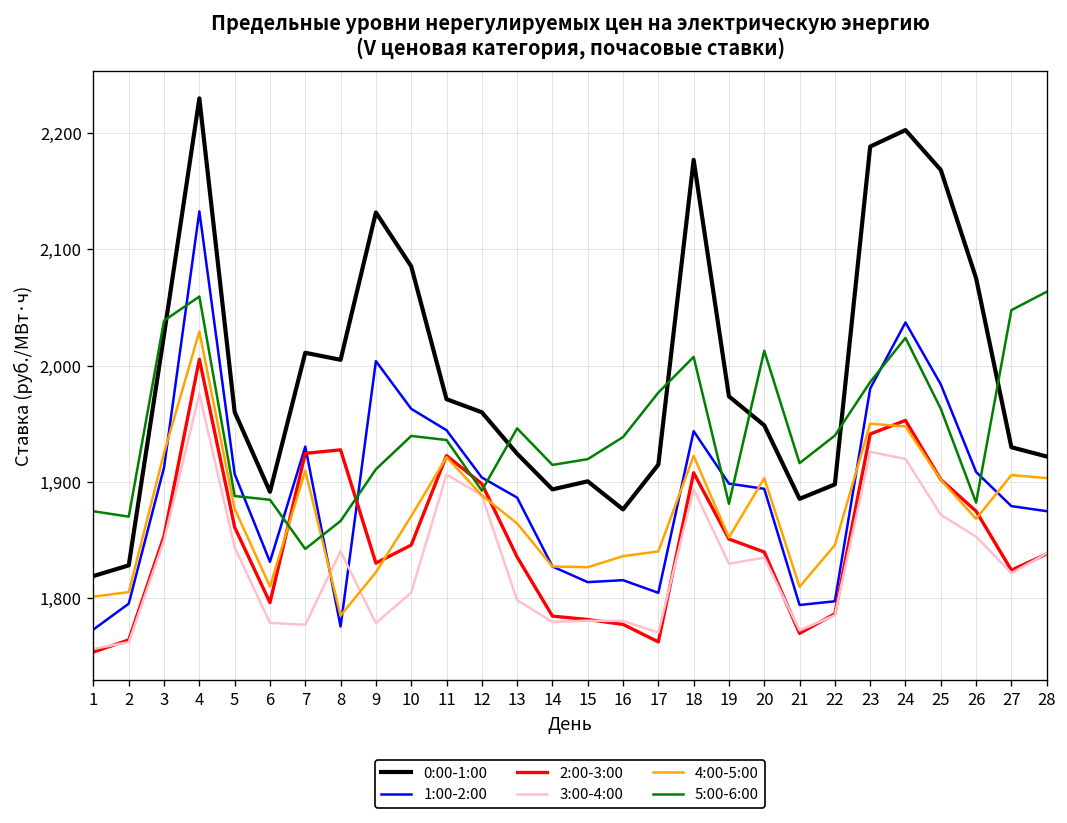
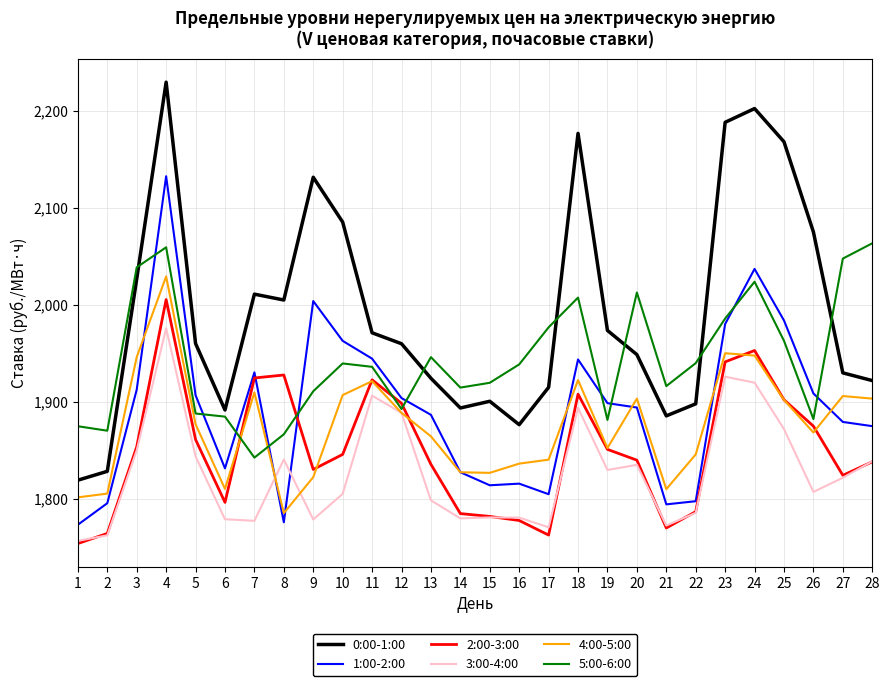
  {
    "0:00-1:00": {
      "1": "1,820",
      "2": "1,830",
      "3": "2,030",
      "4": "2,230",
      "5": "1,960",
      "6": "1,890",
      "7": "2,010",
      "8": "2,000",
      "9": "2,130",
      "10": "2,090",
      "11": "1,970",
      "12": "1,960",
      "13": "1,920",
      "14": "1,890",
      "15": "1,900",
      "16": "1,880",
      "17": "1,910",
      "18": "2,180",
      "19": "1,970",
      "20": "1,950",
      "21": "1,890",
      "22": "1,900",
      "23": "2,190",
      "24": "2,200",
      "25": "2,170",
      "26": "2,080",
      "27": "1,930",
      "28": "1,920"
    },
    "1:00-2:00": {
      "1": "1,770",
      "2": "1,800",
      "3": "1,910",
      "4": "2,130",
      "5": "1,910",
      "6": "1,830",
      "7": "1,930",
      "8": "1,780",
      "9": "2,000",
      "10": "1,960",
      "11": "1,940",
      "12": "1,900",
      "13": "1,890",
      "15": "1,810",
      "16": "1,820",
      "17": "1,800",
      "18": "1,940",
      "19": "1,900",
      "20": "1,890",
      "21": "1,790",
      "22": "1,800",
      "23": "1,980",
      "24": "2,040",
      "25": "1,980",
      "26": "1,910",
      "27": "1,880",
      "28": "1,870"
    },
    "2:00-3:00": {
      "1": "1,750",
      "3": "1,850",
      "4": "2,010",
      "5": "1,860",
      "6": "1,800",
      "7": "1,920",
      "8": "1,930",
      "9": "1,830",
      "10": "1,850",
      "12": "1,900",
      "13": "1,840",
      "14": "1,780",
      "16": "1,780",
      "17": "1,760",
      "18": "1,910",
      "20": "1,840",
      "23": "1,940",
      "24": "1,950",
      "26": "1,870"
    },
    "3:00-4:00": {
      "1": "1,760",
      "3": "1,850",
      "4": "1,980",
      "5": "1,840",
      "6": "1,780",
      "7": "1,780",
      "8": "1,840",
      "9": "1,780",
      "10": "1,810",
      "11": "1,910",
      "13": "1,800",
      "14": "1,780",
      "16": "1,780",
      "17": "1,770",
      "18": "1,890",
      "19": "1,830",
      "20": "1,830",
      "23": "1,930",
      "24": "1,920",
      "25": "1,870",
-     "26": "1,850"
+     "26": "1,810"
    },
    "4:00-5:00": {
      "1": "1,800",
      "2": "1,810",
-     "3": "1,920",
+     "3": "1,950",
      "4": "2,030",
      "5": "1,880",
      "6": "1,810",
      "7": "1,910",
      "8": "1,790",
      "9": "1,820",
-     "10": "1,870",
+     "10": "1,910",
      "13": "1,860",
      "15": "1,830",
      "16": "1,840",
      "17": "1,840",
      "18": "1,920",
      "20": "1,900",
      "21": "1,810",
      "22": "1,850",
      "23": "1,950",
      "24": "1,950",
      "26": "1,870",
      "27": "1,910",
      "28": "1,900"
    },
    "5:00-6:00": {
      "1": "1,870",
      "2": "1,870",
      "3": "2,040",
      "4": "2,060",
      "5": "1,890",
      "6": "1,880",
      "7": "1,840",
      "8": "1,870",
      "9": "1,910",
      "10": "1,940",
      "11": "1,940",
      "12": "1,890",
      "13": "1,950",
      "14": "1,910",
      "15": "1,920",
      "16": "1,940",
      "17": "1,980",
      "18": "2,010",
      "19": "1,880",
      "20": "2,010",
      "21": "1,920",
      "22": "1,940",
      "23": "1,990",
      "24": "2,020",
      "25": "1,960",
      "26": "1,880",
      "27": "2,050",
      "28": "2,060"
    }
  }
